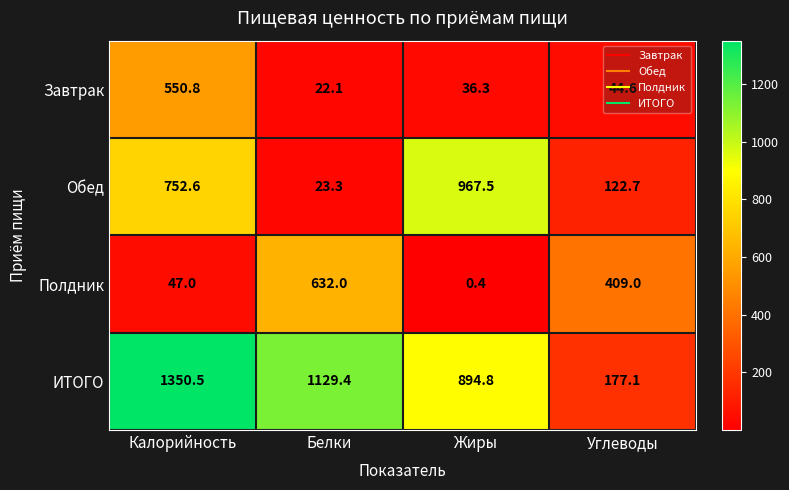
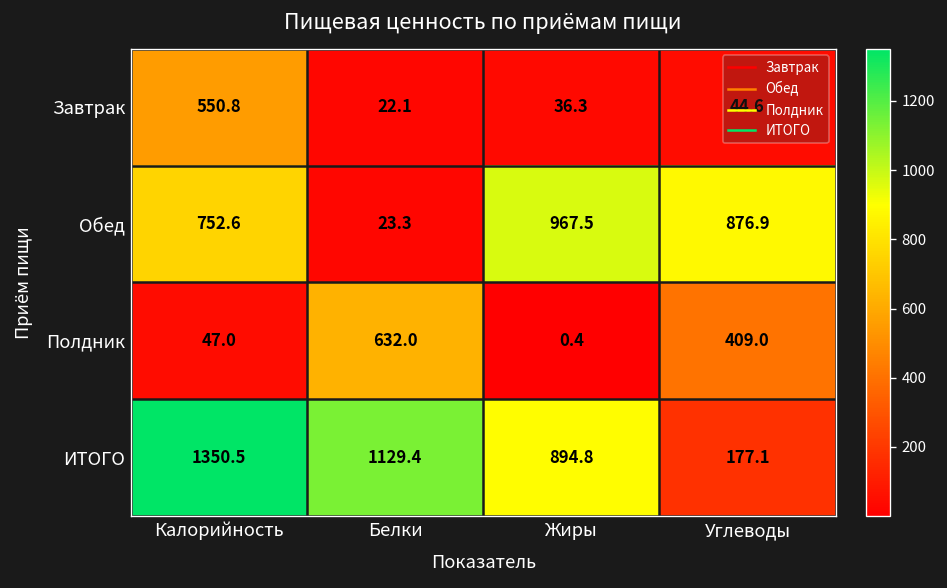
  {
    "Завтрак": {
      "Калорийность": 550.8,
      "Белки": 22.1,
      "Жиры": 36.3
    },
    "Обед": {
      "Калорийность": 752.6,
      "Белки": 23.3,
      "Жиры": 967.5,
-     "Углеводы": 122.7
+     "Углеводы": 876.9
    },
    "Полдник": {
      "Калорийность": 47.0,
      "Белки": 632.0,
      "Жиры": 0.4,
      "Углеводы": 409.0
    },
    "ИТОГО": {
      "Калорийность": 1350.5,
      "Белки": 1129.4,
      "Жиры": 894.8,
      "Углеводы": 177.1
    }
  }
